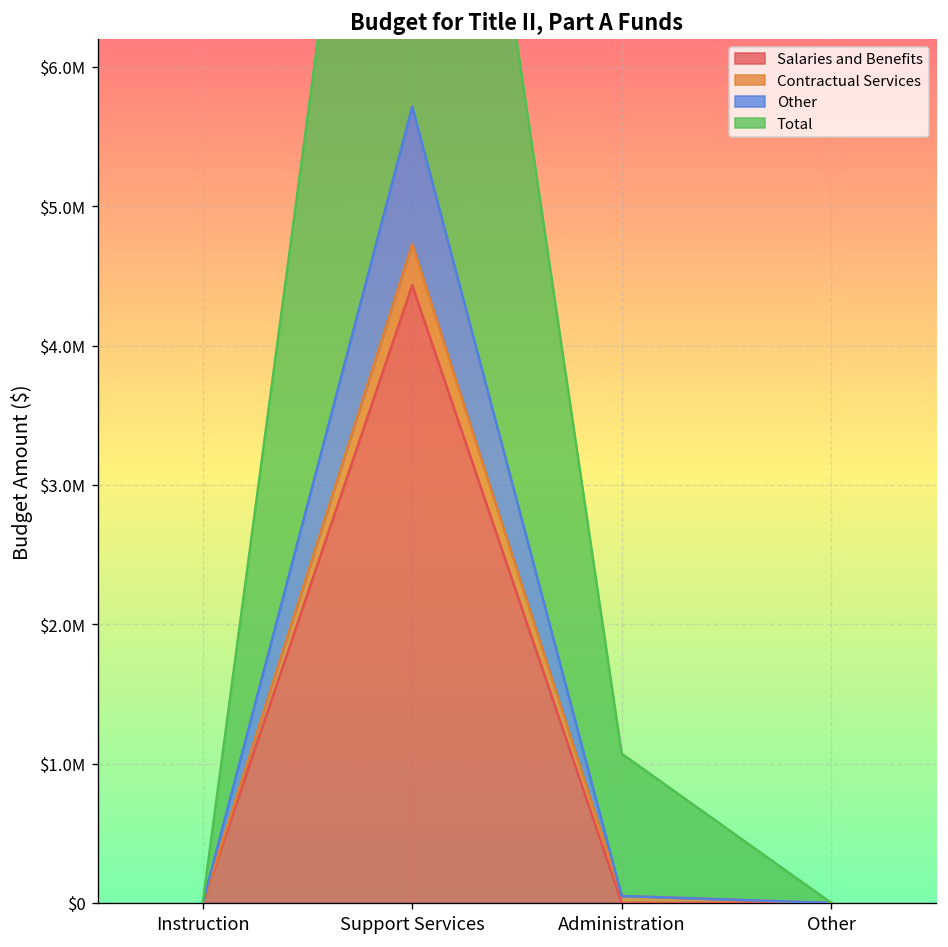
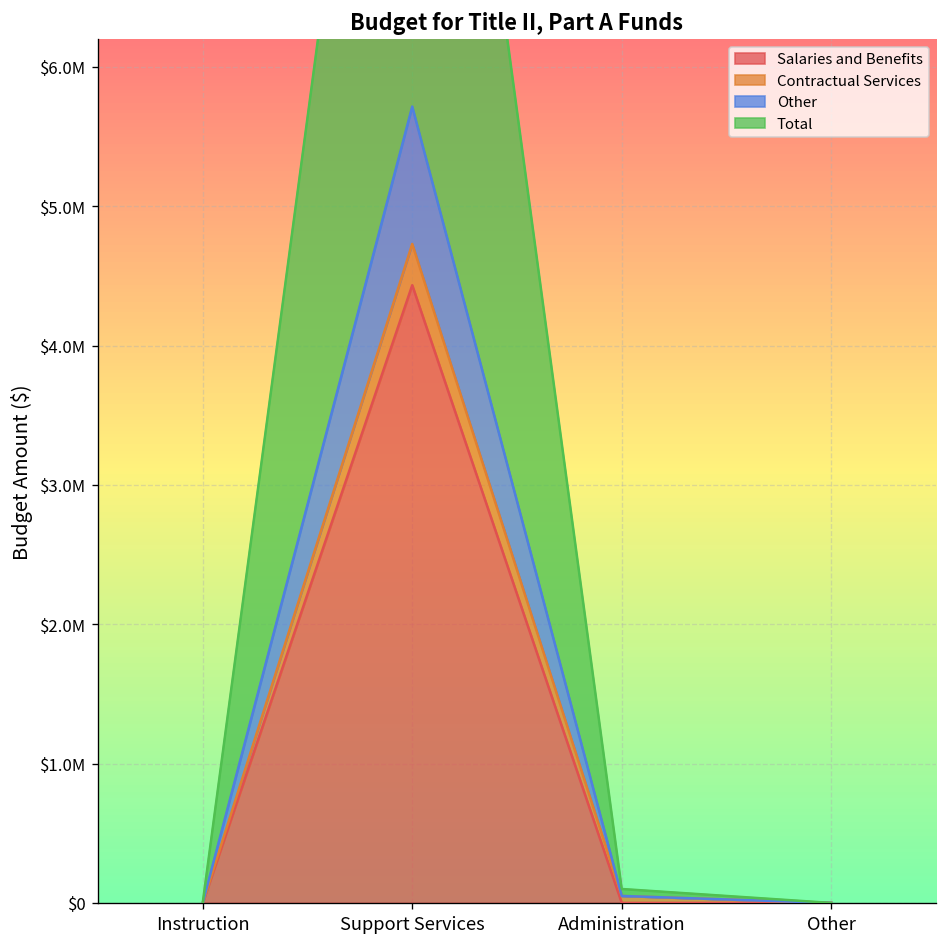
  {
    "Other": {
      "Support Services": "$990000"
    },
    "Total": {
-     "Administration": "$1020000"
+     "Administration": "$50000"
    }
  }
